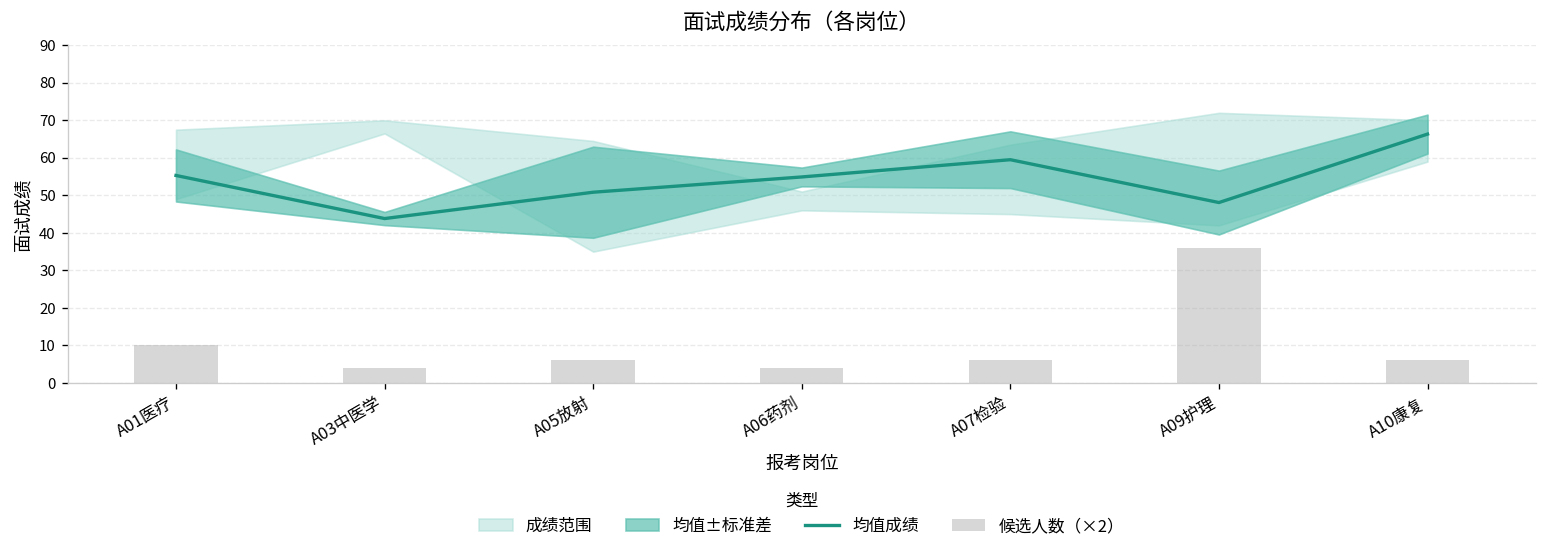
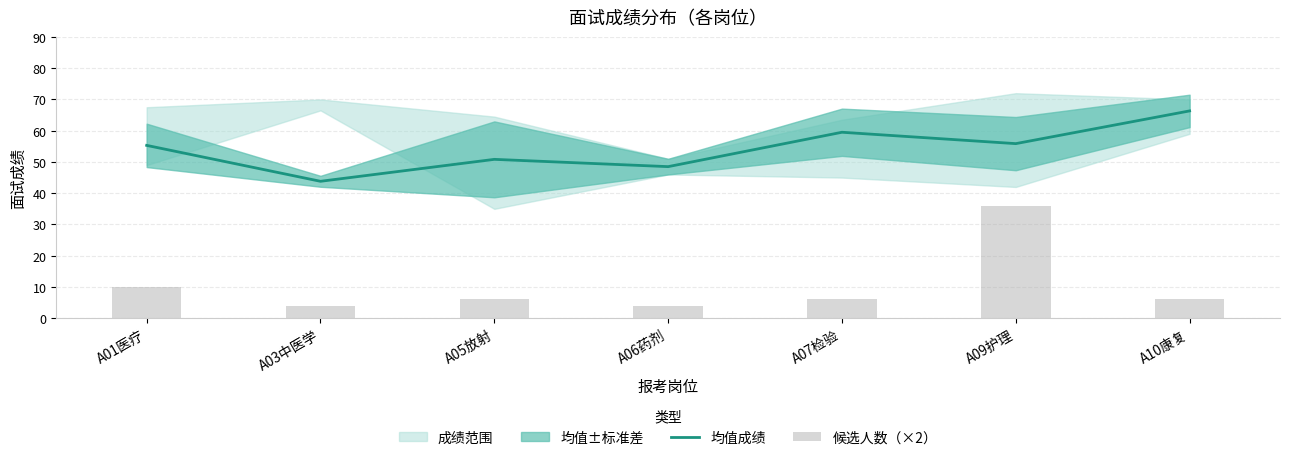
  {
    "均值成绩": {
      "A01医疗": 55,
      "A03中医学": 44,
      "A05放射": 51,
-     "A06药剂": 55,
+     "A06药剂": 49,
      "A07检验": 60,
-     "A09护理": 48,
+     "A09护理": 56,
      "A10康复": 66
    }
  }
